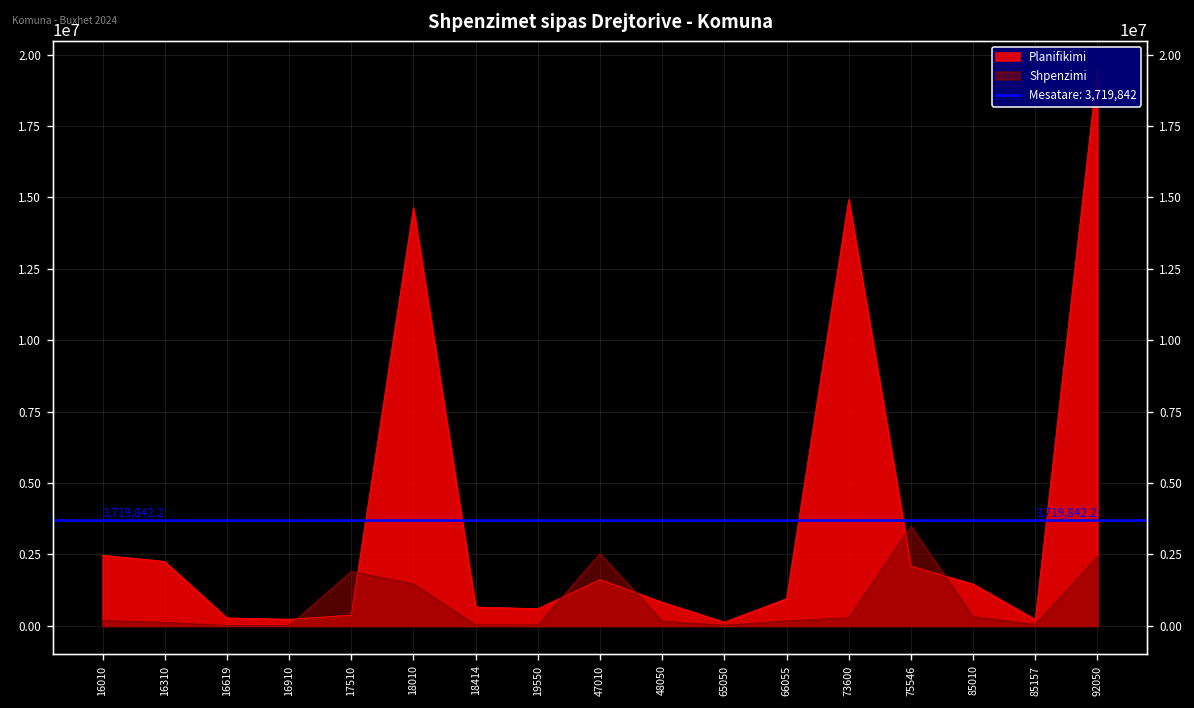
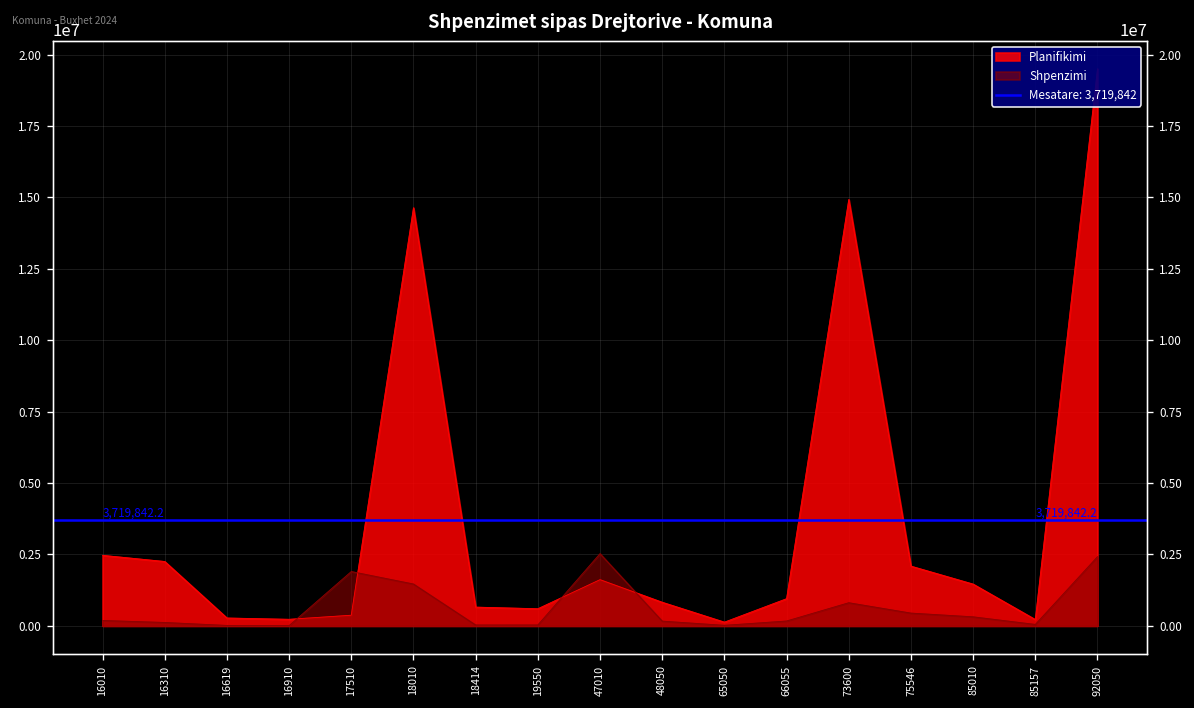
  {
    "Planifikimi": {
      "16010": 2500000,
      "16310": 2300000,
      "16619": 300000,
      "16910": 200000,
      "17510": 400000,
      "18010": 14600000,
      "18414": 700000,
      "19550": 600000,
      "47010": 1600000,
      "48050": 800000,
      "65050": 100000,
      "66055": 1000000,
      "73600": 14900000,
      "75546": 2100000,
      "85010": 1500000,
      "85157": 200000
    },
    "Shpenzimi": {
      "16010": 200000,
      "16310": 100000,
      "16619": 0,
      "16910": 0,
      "17510": 1900000,
      "18010": 1500000,
      "18414": 0,
      "19550": 0,
      "47010": 2500000,
      "48050": 200000,
      "65050": 0,
      "66055": 200000,
-     "73600": 300000,
-     "75546": 3500000,
+     "73600": 800000,
+     "75546": 400000,
      "85010": 300000,
      "85157": 100000,
      "92050": 2400000
    }
  }
